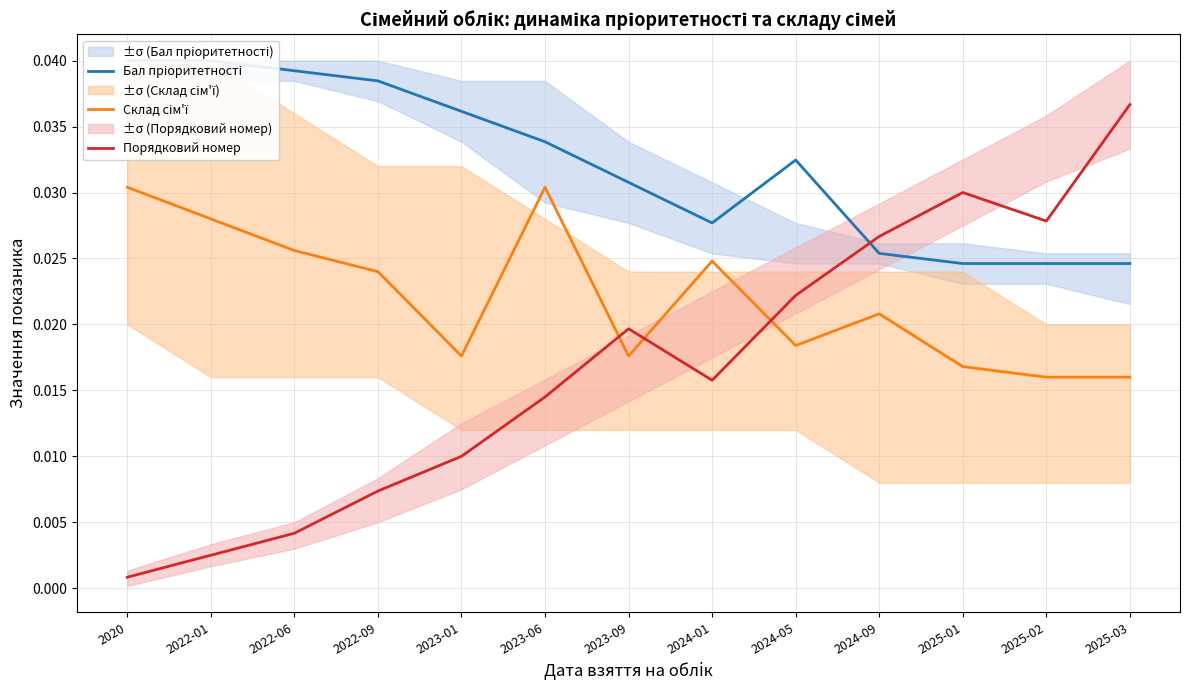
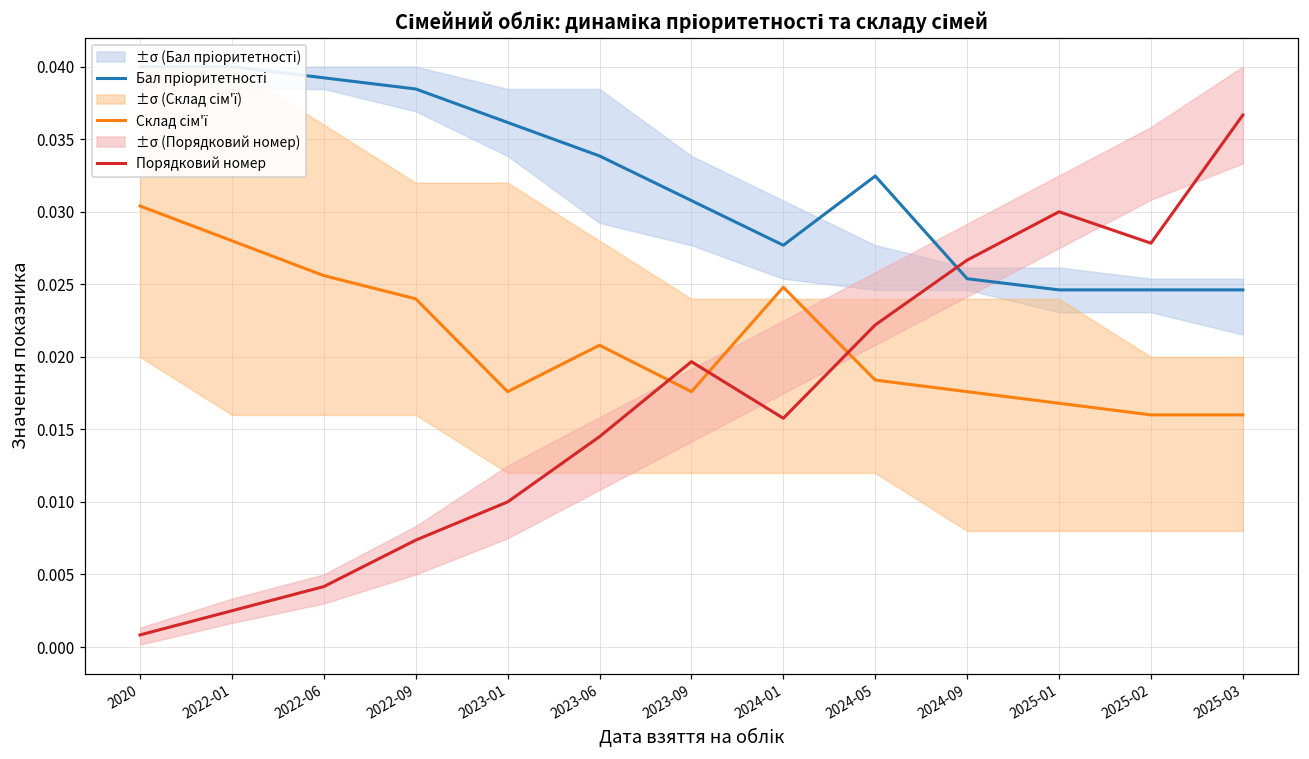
  {
    "Бал пріоритетності": {
      "2022-06": 0.0392,
      "2022-09": 0.0385,
      "2023-01": 0.0362,
      "2023-06": 0.0338,
      "2023-09": 0.0308,
      "2024-01": 0.0277,
      "2024-05": 0.0325,
      "2024-09": 0.0254,
      "2025-01": 0.0246,
      "2025-02": 0.0246,
      "2025-03": 0.0246
    },
    "Склад сім'ї": {
      "2020": 0.0304,
      "2022-01": 0.0280,
      "2022-06": 0.0256,
      "2022-09": 0.0240,
      "2023-01": 0.0176,
-     "2023-06": 0.0304,
+     "2023-06": 0.0208,
      "2023-09": 0.0176,
      "2024-01": 0.0248,
      "2024-05": 0.0184,
-     "2024-09": 0.0208,
+     "2024-09": 0.0176,
      "2025-01": 0.0168,
      "2025-02": 0.0160,
      "2025-03": 0.0160
    },
    "Порядковий номер": {
      "2020": 0.0008,
      "2022-01": 0.0025,
      "2022-06": 0.0042,
      "2022-09": 0.0074,
      "2023-01": 0.0100,
      "2023-06": 0.0145,
      "2023-09": 0.0197,
      "2024-01": 0.0158,
      "2024-05": 0.0222,
      "2024-09": 0.0267,
      "2025-01": 0.0300,
      "2025-02": 0.0278,
      "2025-03": 0.0367
    }
  }
